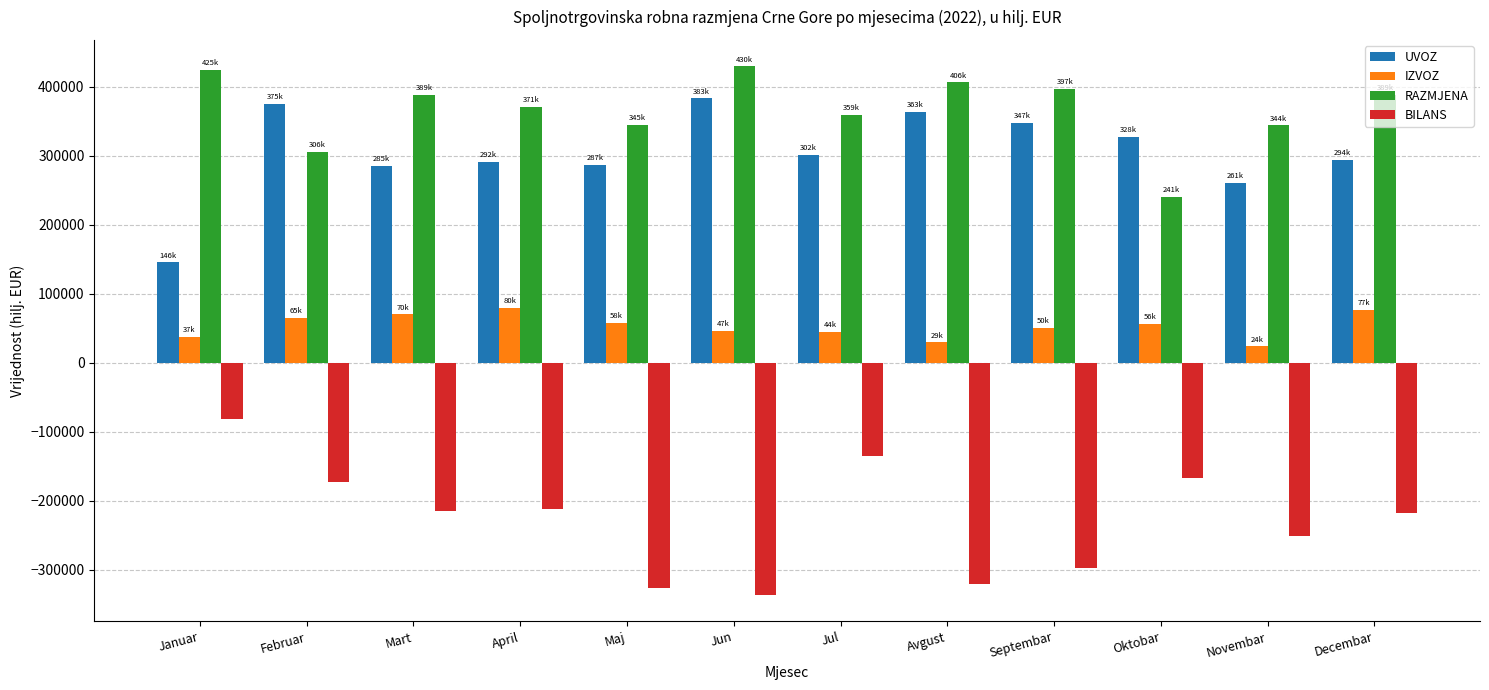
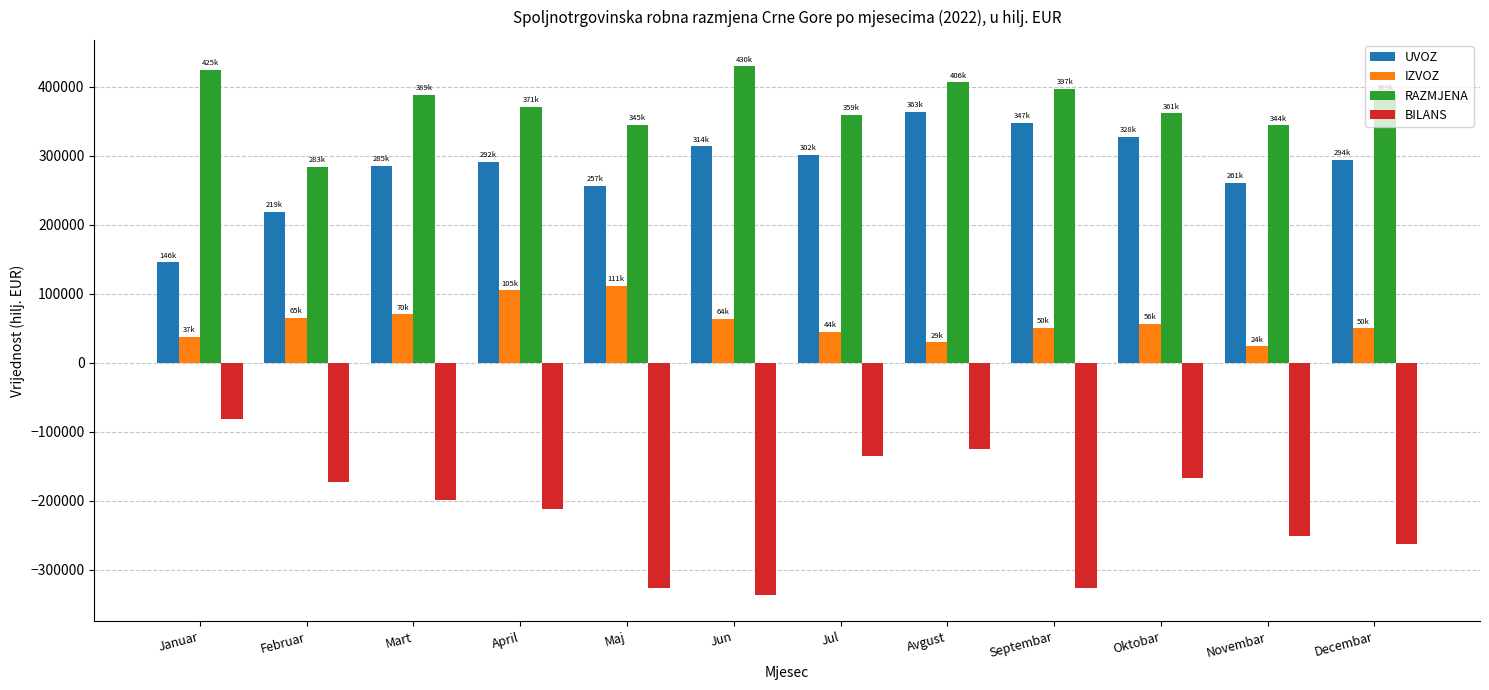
  {
    "UVOZ": {
      "Januar": "146k",
-     "Februar": "375k",
+     "Februar": "219k",
      "Mart": "285k",
      "April": "292k",
-     "Maj": "287k",
-     "Jun": "383k",
+     "Maj": "257k",
+     "Jun": "314k",
      "Jul": "302k",
      "Avgust": "363k",
      "Septembar": "347k",
      "Oktobar": "328k",
      "Novembar": "261k",
      "Decembar": "294k"
    },
    "IZVOZ": {
      "Januar": "37k",
      "Februar": "65k",
      "Mart": "70k",
-     "April": "80k",
-     "Maj": "58k",
-     "Jun": "47k",
+     "April": "105k",
+     "Maj": "111k",
+     "Jun": "64k",
      "Jul": "44k",
      "Avgust": "29k",
      "Septembar": "50k",
      "Oktobar": "56k",
      "Novembar": "24k",
-     "Decembar": "77k"
+     "Decembar": "50k"
    },
    "RAZMJENA": {
      "Januar": "425k",
-     "Februar": "306k",
+     "Februar": "283k",
      "Mart": "389k",
      "April": "371k",
      "Maj": "345k",
      "Jun": "430k",
      "Jul": "359k",
      "Avgust": "406k",
      "Septembar": "397k",
-     "Oktobar": "241k",
+     "Oktobar": "361k",
      "Novembar": "344k"
    },
    "BILANS": {
      "Januar": "-80000",
      "Februar": "-170000",
-     "Mart": "-220000",
+     "Mart": "-200000",
      "April": "-210000",
      "Maj": "-330000",
      "Jun": "-340000",
      "Jul": "-140000",
-     "Avgust": "-320000",
-     "Septembar": "-300000",
+     "Avgust": "-120000",
+     "Septembar": "-330000",
      "Oktobar": "-170000",
      "Novembar": "-250000",
-     "Decembar": "-220000"
+     "Decembar": "-260000"
    }
  }
